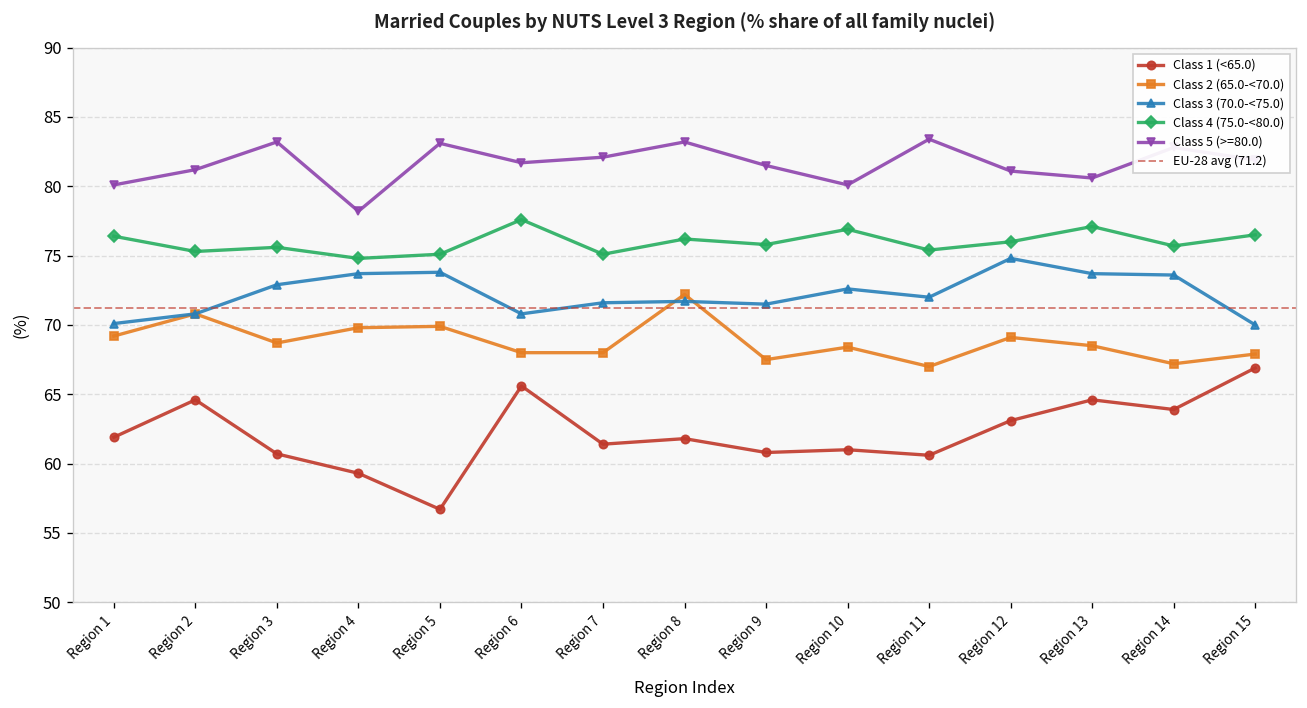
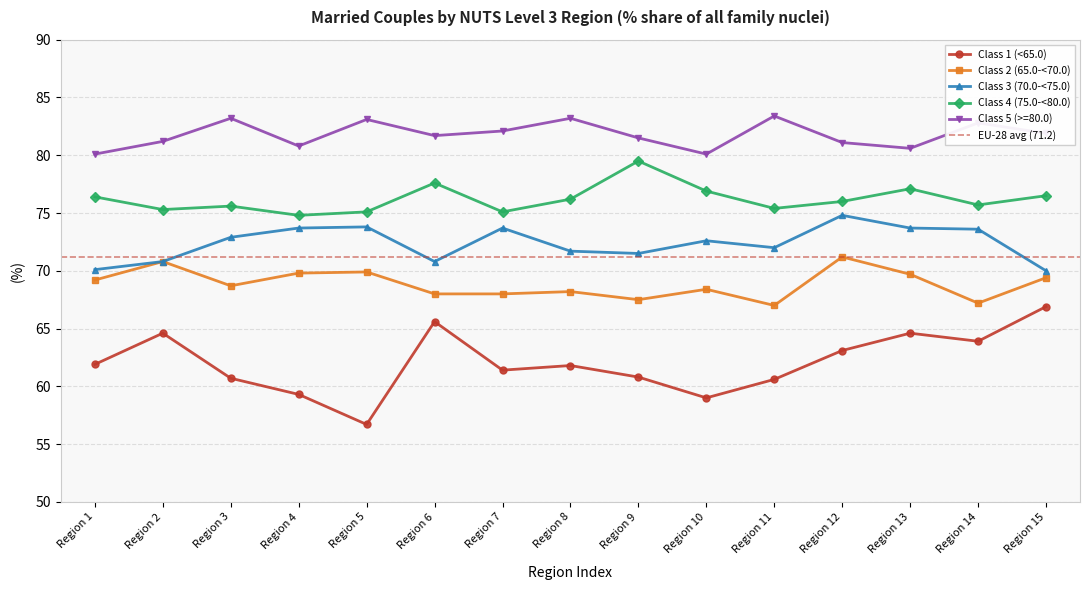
  {
    "Class 1 (<65.0)": {
      "Region 1": 62,
      "Region 2": 64.6,
      "Region 3": 60.7,
      "Region 4": 59.3,
      "Region 5": 56.7,
      "Region 6": 65.6,
      "Region 7": 61.4,
      "Region 8": 62,
      "Region 9": 61,
-     "Region 10": 61,
+     "Region 10": 59,
      "Region 11": 60.6,
      "Region 12": 63,
      "Region 13": 64.6,
      "Region 14": 64,
      "Region 15": 67
    },
    "Class 2 (65.0-<70.0)": {
      "Region 1": 69.2,
      "Region 3": 68.7,
      "Region 4": 69.8,
      "Region 5": 69.9,
      "Region 6": 68.0,
      "Region 7": 68.0,
-     "Region 8": 72.2,
+     "Region 8": 68.2,
      "Region 9": 67.5,
      "Region 10": 68.4,
      "Region 11": 67.0,
-     "Region 12": 69.1,
-     "Region 13": 68.5,
+     "Region 12": 71.2,
+     "Region 13": 69.7,
      "Region 14": 67.2,
-     "Region 15": 67.9
+     "Region 15": 69.4
    },
    "Class 3 (70.0-<75.0)": {
      "Region 1": 70.1,
      "Region 3": 72.9,
      "Region 4": 73.7,
      "Region 5": 73.8,
      "Region 6": 70.8,
-     "Region 7": 71.6,
+     "Region 7": 73.7,
      "Region 8": 71.7,
      "Region 9": 71.5,
      "Region 10": 72.6,
      "Region 11": 72.0,
      "Region 12": 74.8,
      "Region 13": 73.7,
      "Region 14": 73.6,
      "Region 15": 70.0
    },
    "Class 4 (75.0-<80.0)": {
      "Region 1": 76.4,
      "Region 2": 75.3,
      "Region 3": 75.6,
      "Region 4": 74.8,
      "Region 5": 75.1,
      "Region 6": 77.6,
      "Region 7": 75.1,
      "Region 8": 76.2,
-     "Region 9": 75.8,
+     "Region 9": 79.5,
      "Region 10": 76.9,
      "Region 11": 75.4,
      "Region 12": 76.0,
      "Region 13": 77.1,
      "Region 14": 75.7,
      "Region 15": 76.5
    },
    "Class 5 (>=80.0)": {
      "Region 1": 80.1,
      "Region 2": 81.2,
      "Region 3": 83.2,
-     "Region 4": 78.2,
+     "Region 4": 80.8,
      "Region 5": 83.1,
      "Region 6": 81.7,
      "Region 7": 82.1,
      "Region 8": 83.2,
      "Region 9": 81.5,
      "Region 10": 80.1,
      "Region 11": 83.4,
      "Region 12": 81.1,
      "Region 13": 80.6
    }
  }
